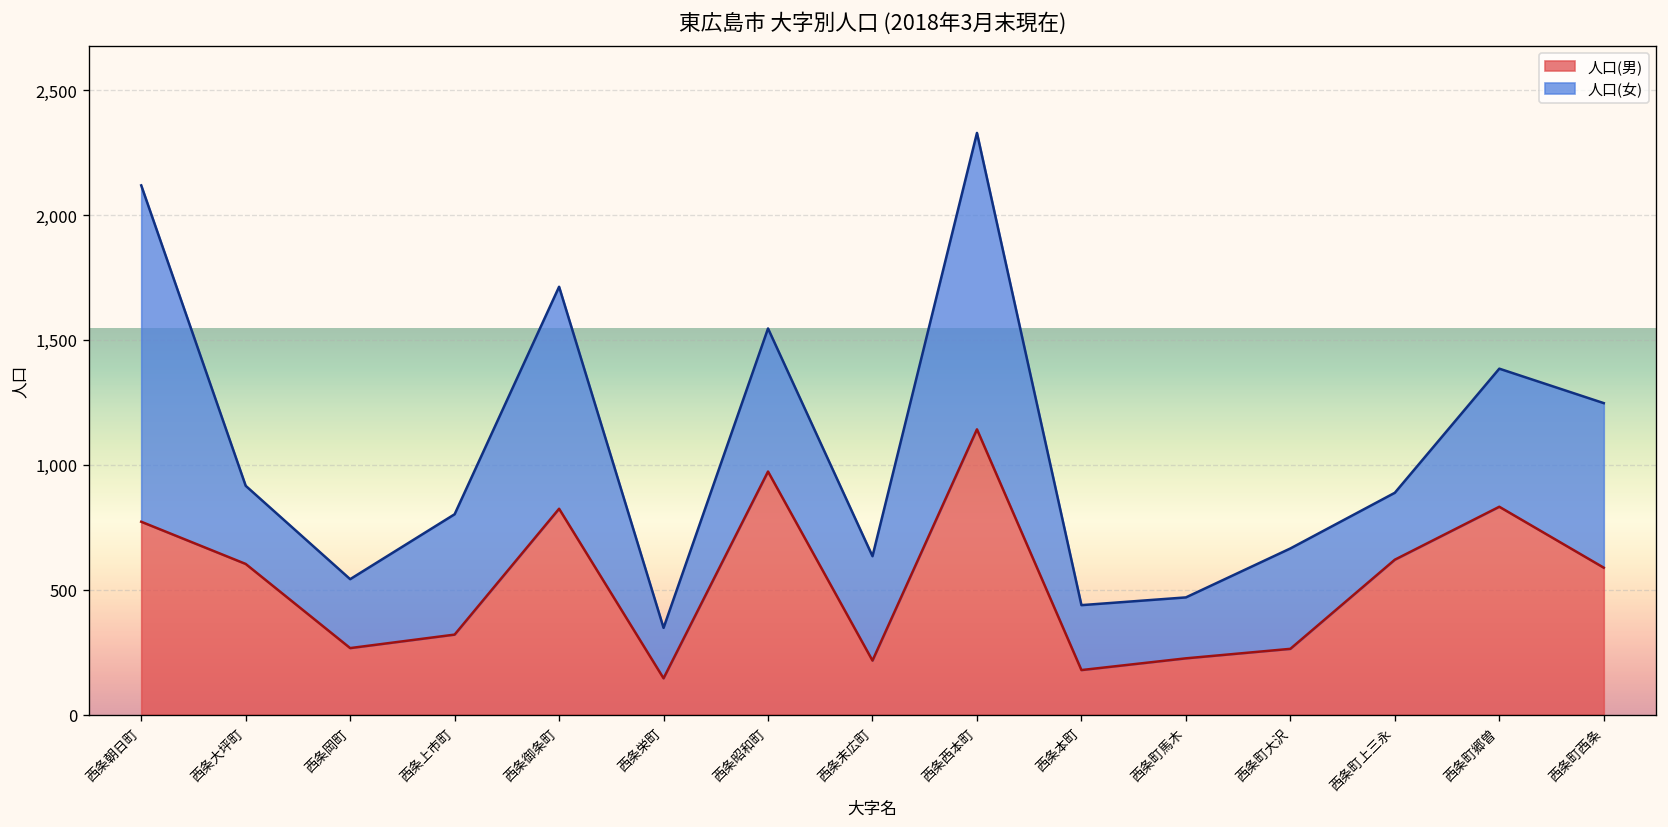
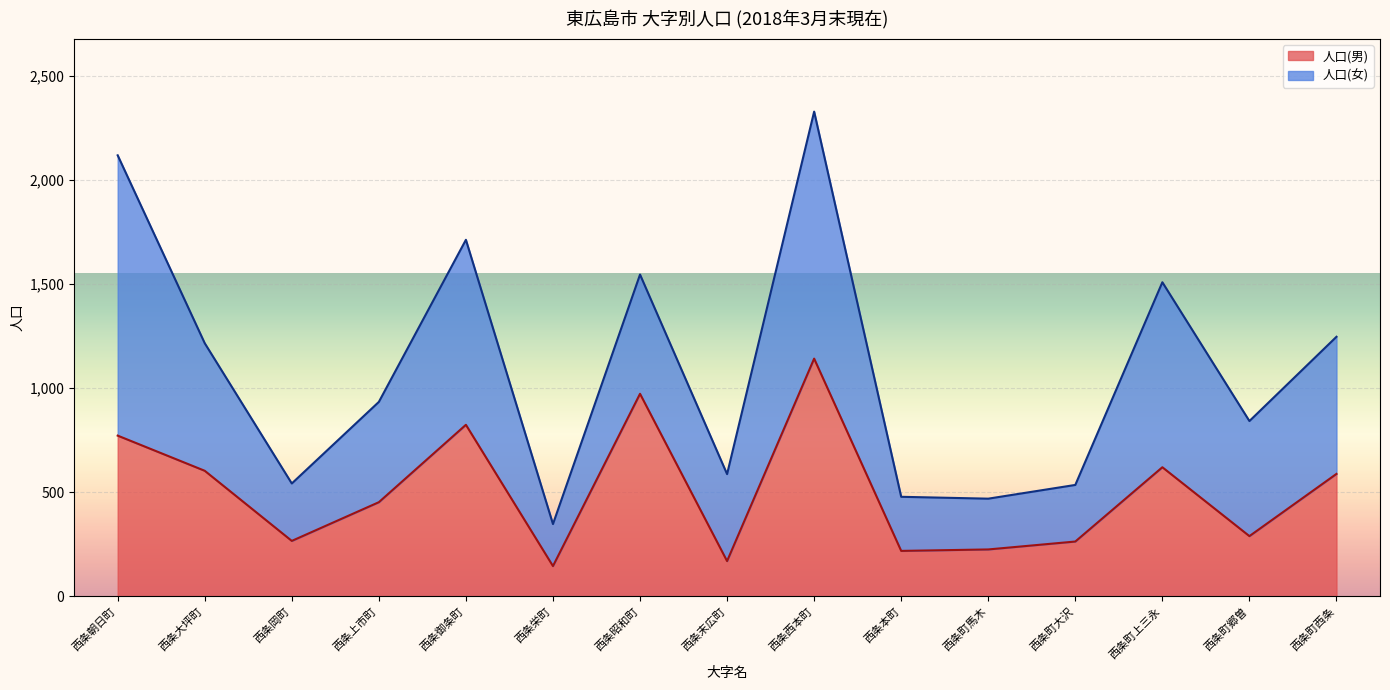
  {
    "人口(男)": {
      "西条朝日町": "770",
      "西条大坪町": "600",
      "西条岡町": "270",
-     "西条上市町": "320",
+     "西条上市町": "450",
      "西条御条町": "820",
      "西条栄町": "150",
      "西条昭和町": "970",
-     "西条末広町": "220",
+     "西条末広町": "170",
      "西条西本町": "1,140",
-     "西条本町": "180",
+     "西条本町": "220",
      "西条町馬木": "230",
      "西条町大沢": "260",
      "西条町上三永": "620",
-     "西条町郷曽": "830",
+     "西条町郷曽": "290",
      "西条町西条": "590"
    },
    "人口(女)": {
      "西条朝日町": "1,350",
-     "西条大坪町": "310",
+     "西条大坪町": "610",
      "西条岡町": "280",
      "西条上市町": "480",
      "西条御条町": "890",
      "西条栄町": "200",
      "西条昭和町": "570",
      "西条末広町": "420",
      "西条西本町": "1,190",
      "西条本町": "260",
      "西条町馬木": "240",
-     "西条町大沢": "400",
-     "西条町上三永": "270",
+     "西条町大沢": "270",
+     "西条町上三永": "890",
      "西条町郷曽": "550",
      "西条町西条": "660"
    }
  }
